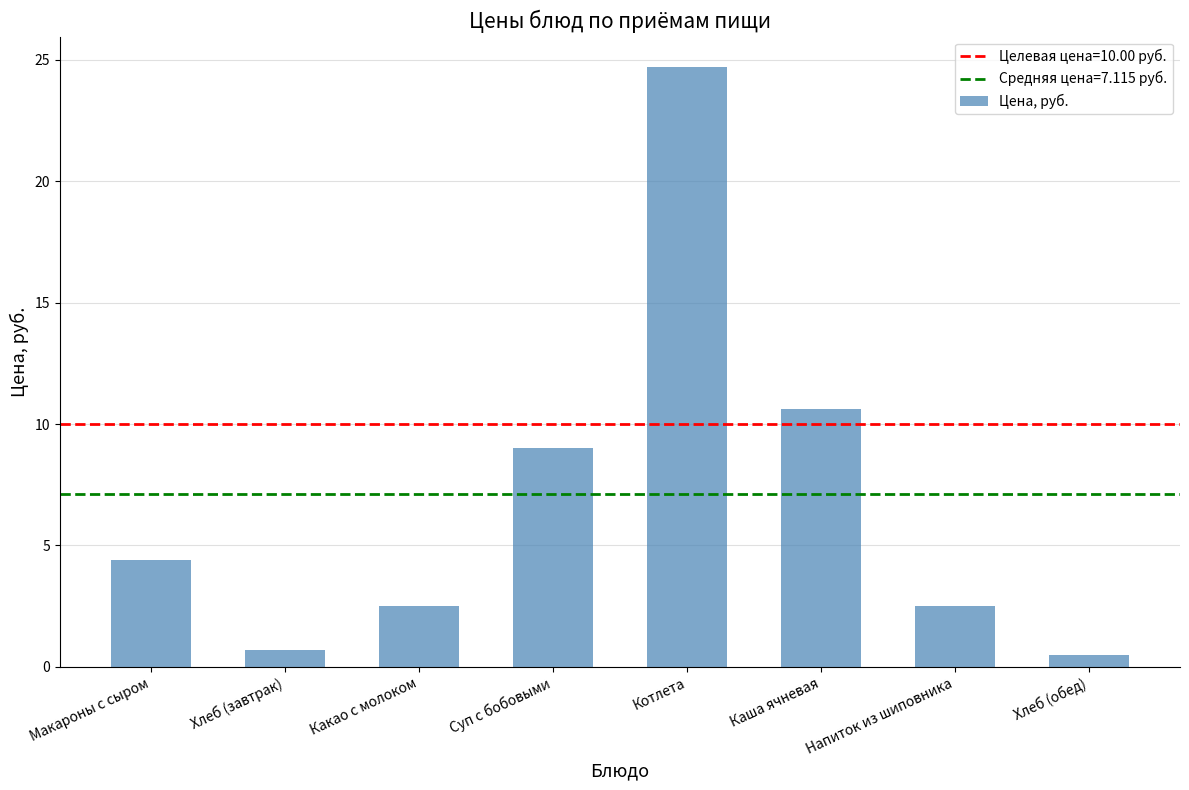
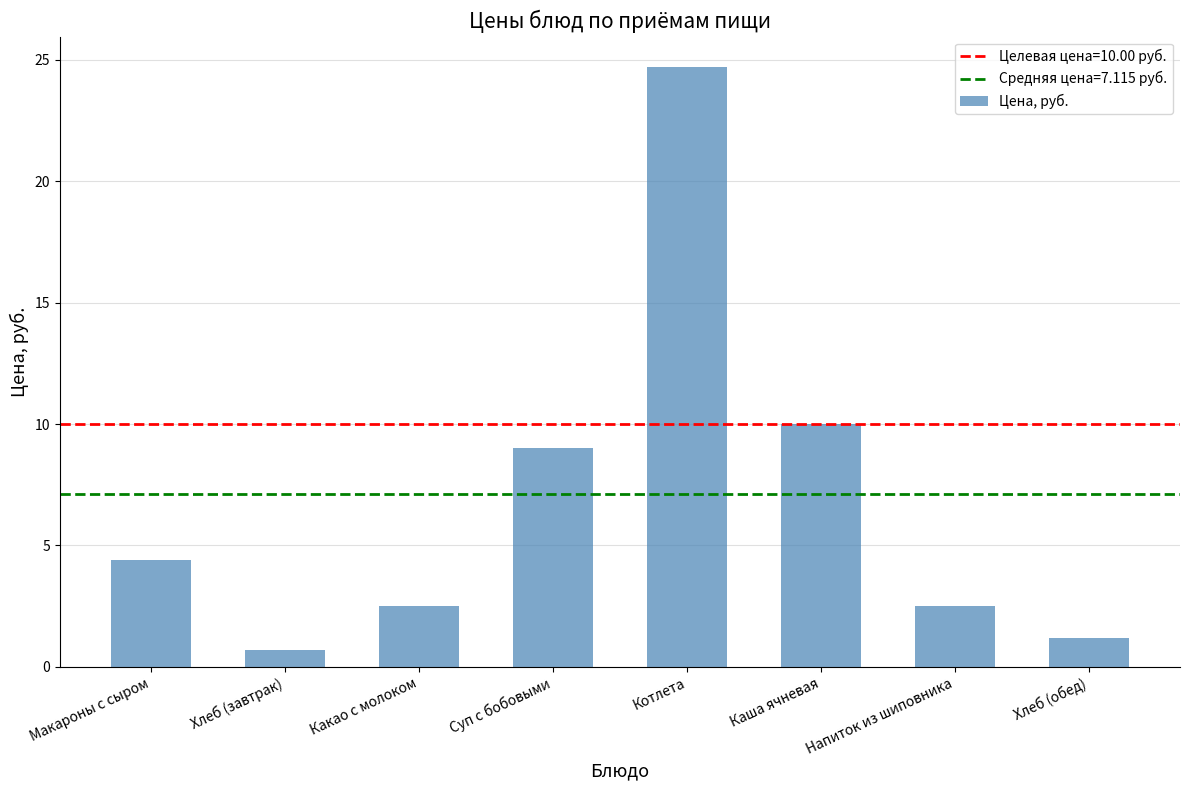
  {
    "Макароны с сыром": 4.4,
    "Хлеб (завтрак)": 0.7,
    "Какао с молоком": 2.5,
    "Суп с бобовыми": 9.0,
    "Котлета": 24.7,
-   "Каша ячневая": 10.6,
+   "Каша ячневая": 10.0,
    "Напиток из шиповника": 2.5,
-   "Хлеб (обед)": 0.5
+   "Хлеб (обед)": 1.2
  }
